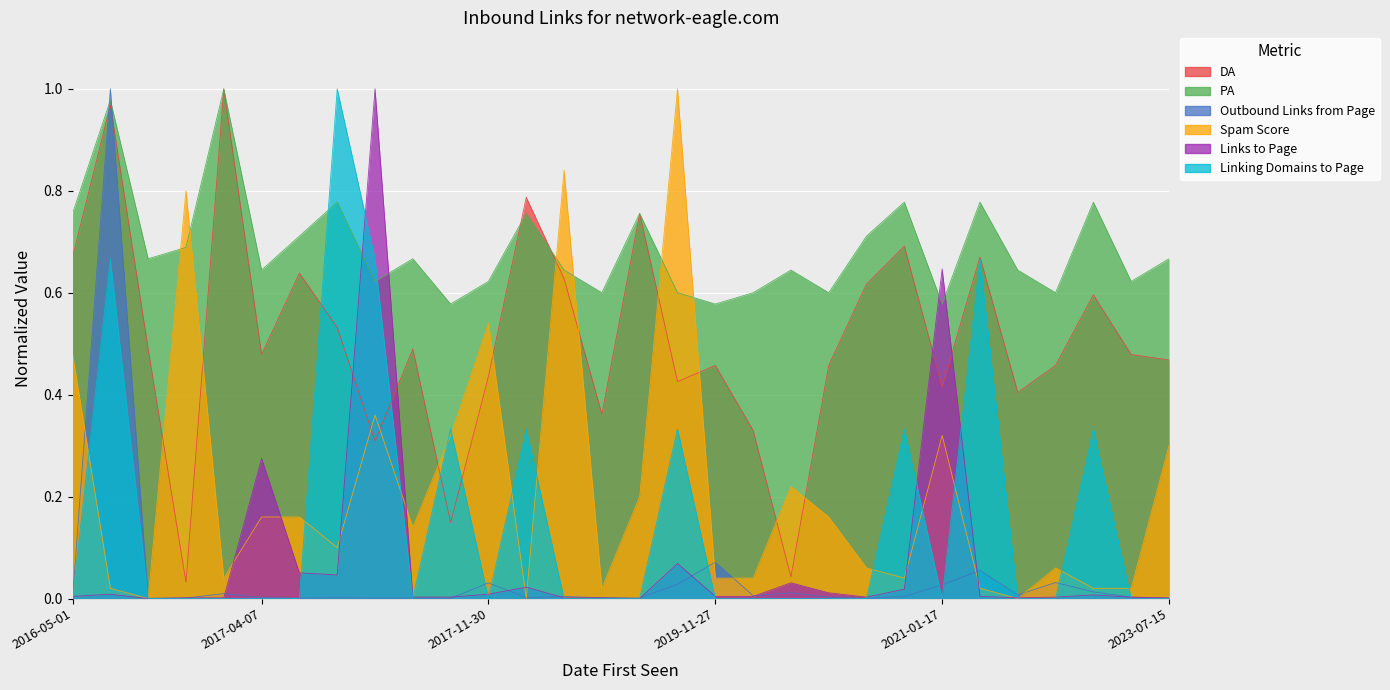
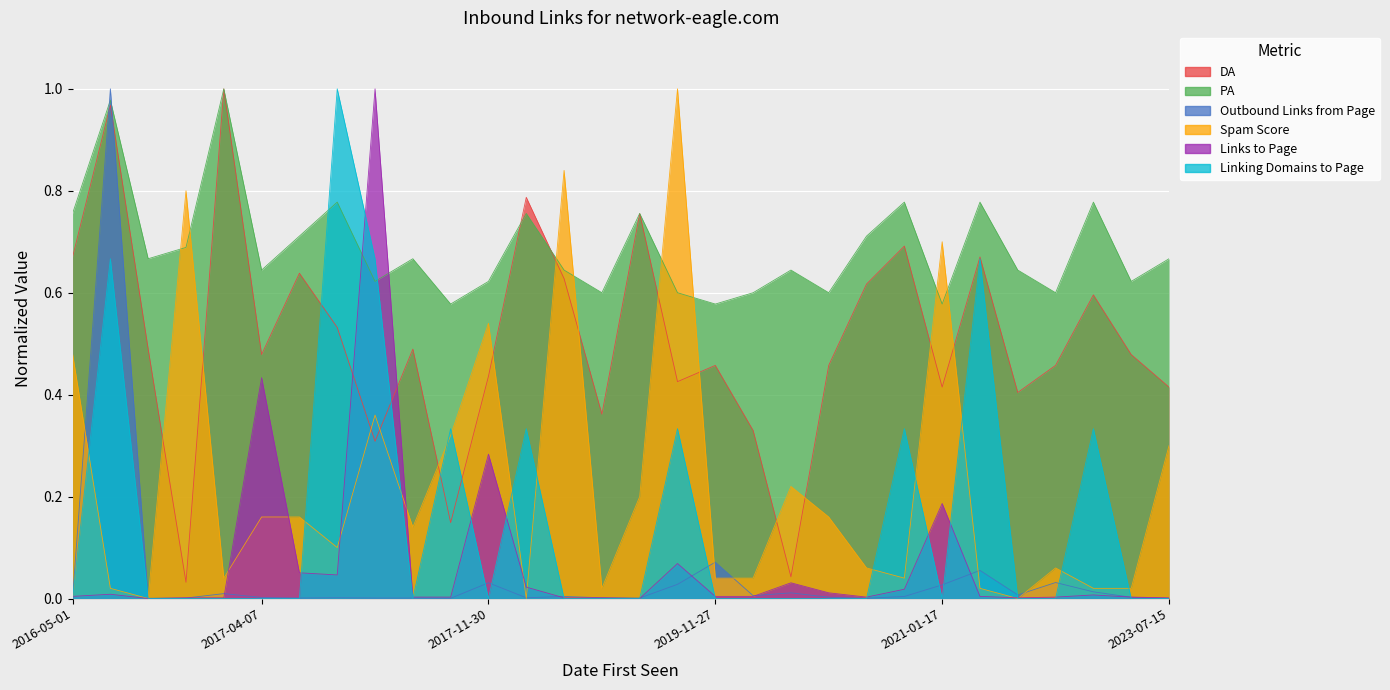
  {
    "DA": {
      "2016-05-01": 0.67,
      "2017-04-07": 0.48,
      "2017-11-30": 0.44,
      "2019-11-27": 0.46,
      "2021-01-17": 0.41,
-     "2023-07-15": 0.47
+     "2023-07-15": 0.41
    },
    "PA": {
      "2016-05-01": 0.76,
      "2017-04-07": 0.64,
      "2017-11-30": 0.62,
      "2019-11-27": 0.58,
      "2021-01-17": 0.58,
      "2023-07-15": 0.67
    },
    "Outbound Links from Page": {
      "2017-11-30": 0.03,
      "2019-11-27": 0.07,
      "2021-01-17": 0.03
    },
    "Spam Score": {
      "2016-05-01": 0.48,
      "2017-04-07": 0.16,
      "2017-11-30": 0.54,
      "2019-11-27": 0.04,
-     "2021-01-17": 0.32,
+     "2021-01-17": 0.70,
      "2023-07-15": 0.30
    },
    "Links to Page": {
-     "2017-04-07": 0.27,
-     "2017-11-30": 0.01,
-     "2021-01-17": 0.65
+     "2017-04-07": 0.43,
+     "2017-11-30": 0.28,
+     "2021-01-17": 0.19
    },
    "Linking Domains to Page": {
      "2017-11-30": 0.00,
      "2021-01-17": 0.00
    }
  }
